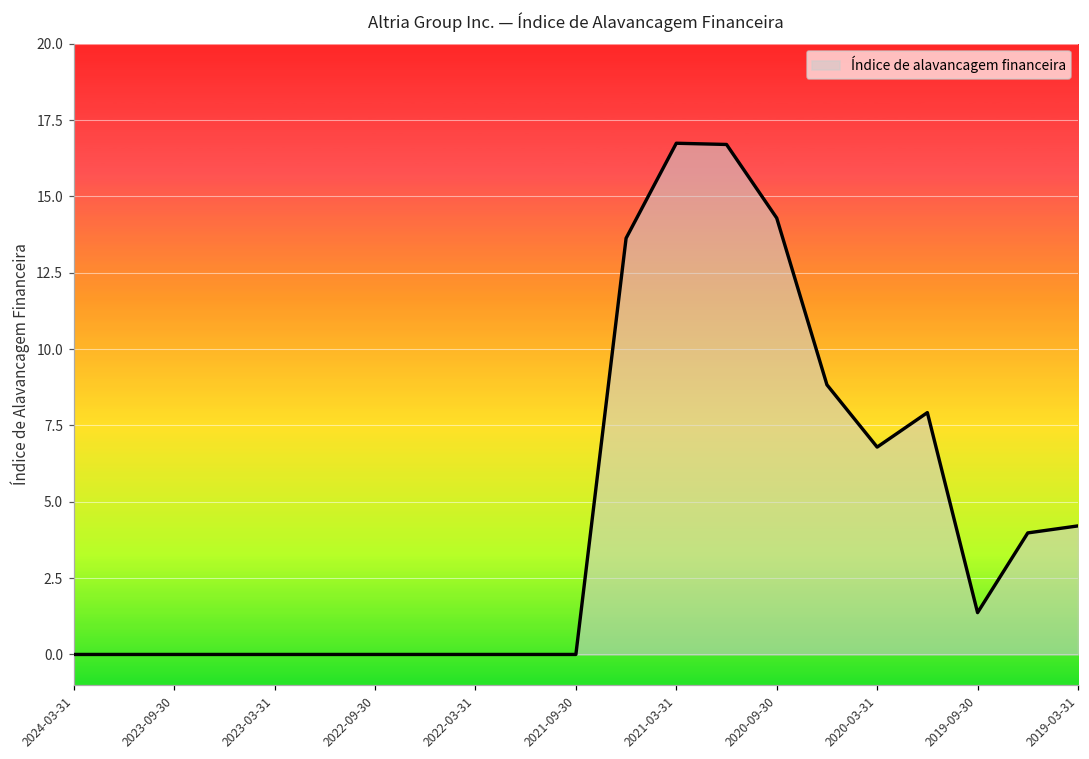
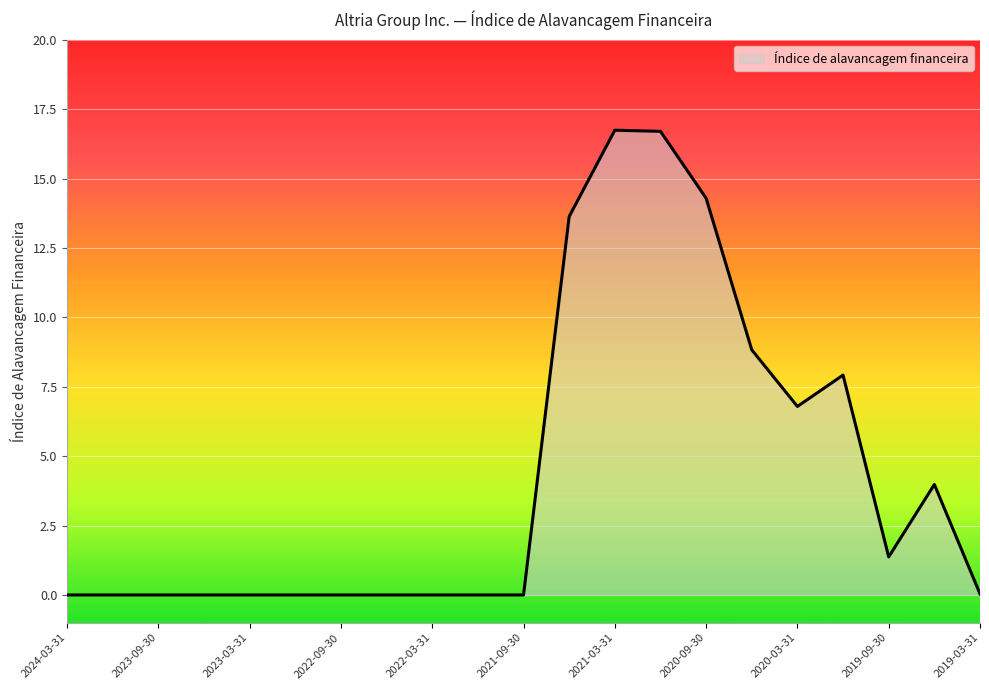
  {
    "2024-03-31": 0.0,
    "2023-09-30": 0.0,
    "2023-03-31": 0.0,
    "2022-09-30": 0.0,
    "2022-03-31": 0.0,
    "2021-09-30": 0.0,
    "2021-03-31": 16.7,
    "2020-09-30": 14.3,
    "2020-03-31": 6.8,
    "2019-09-30": 1.4,
-   "2019-03-31": 4.2
+   "2019-03-31": 0.0
  }
